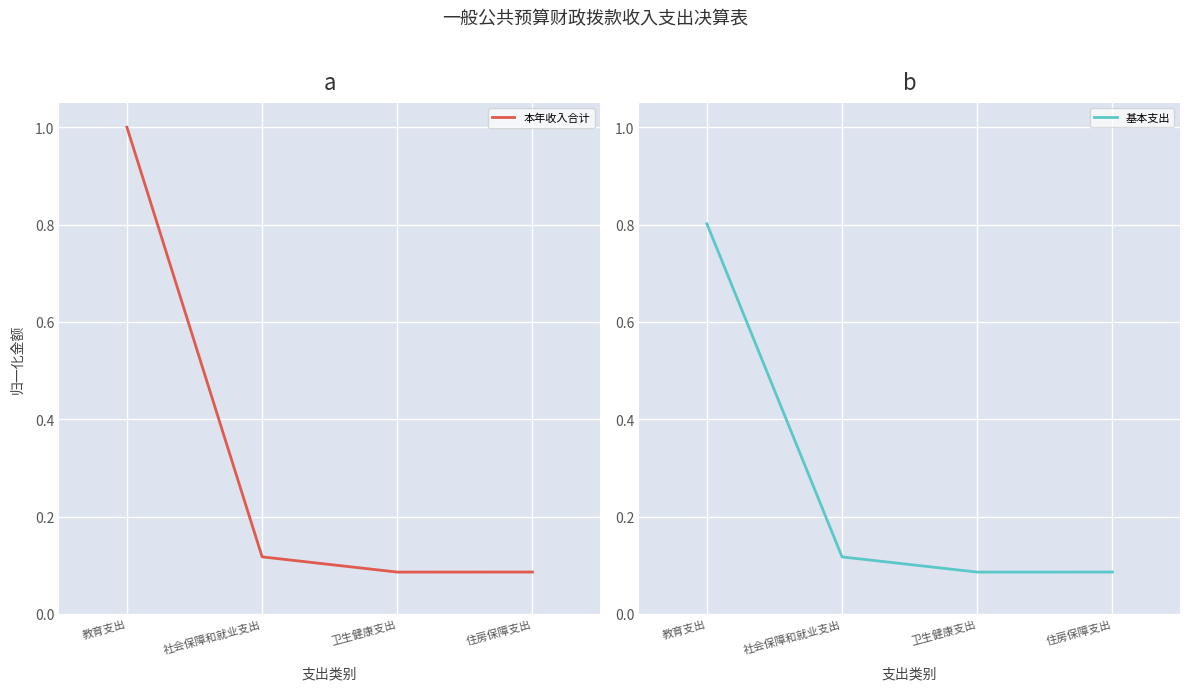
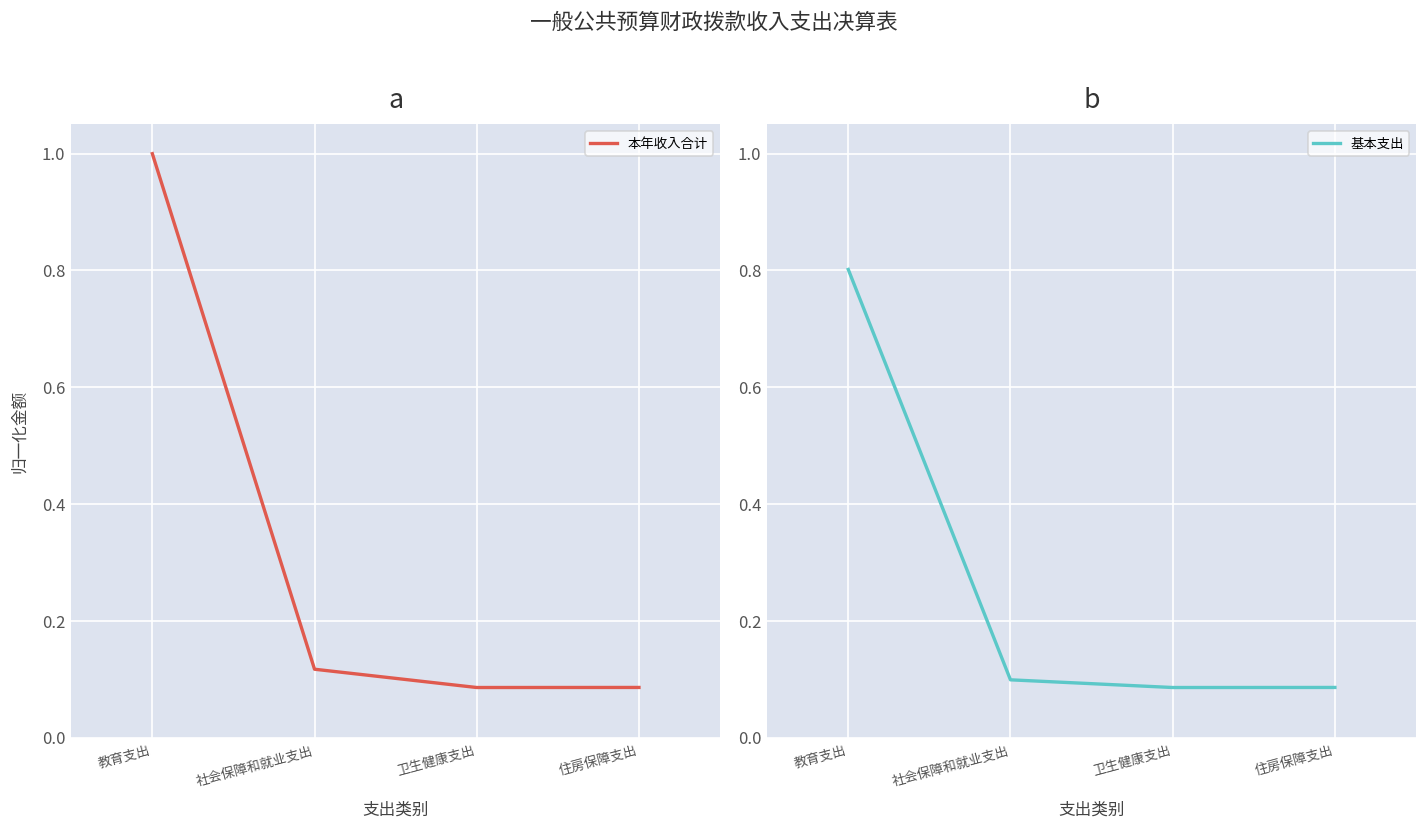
  {
    "a": {
      "教育支出": 1.00,
      "社会保障和就业支出": 0.12,
      "卫生健康支出": 0.09,
      "住房保障支出": 0.09
    },
    "b": {
      "教育支出": 0.80,
-     "社会保障和就业支出": 0.12,
+     "社会保障和就业支出": 0.10,
      "卫生健康支出": 0.09,
      "住房保障支出": 0.09
    }
  }
